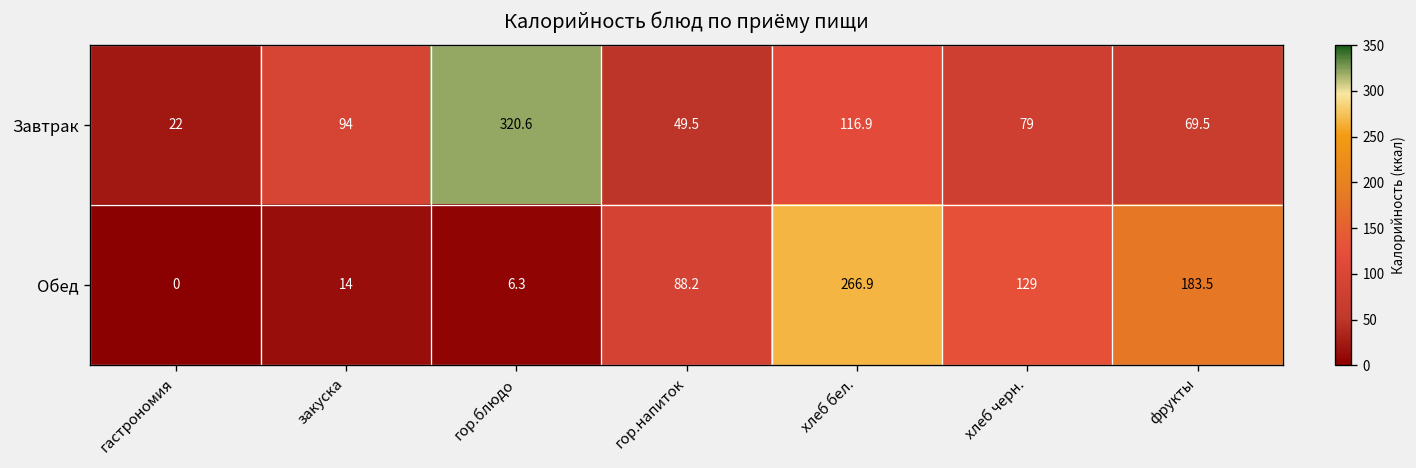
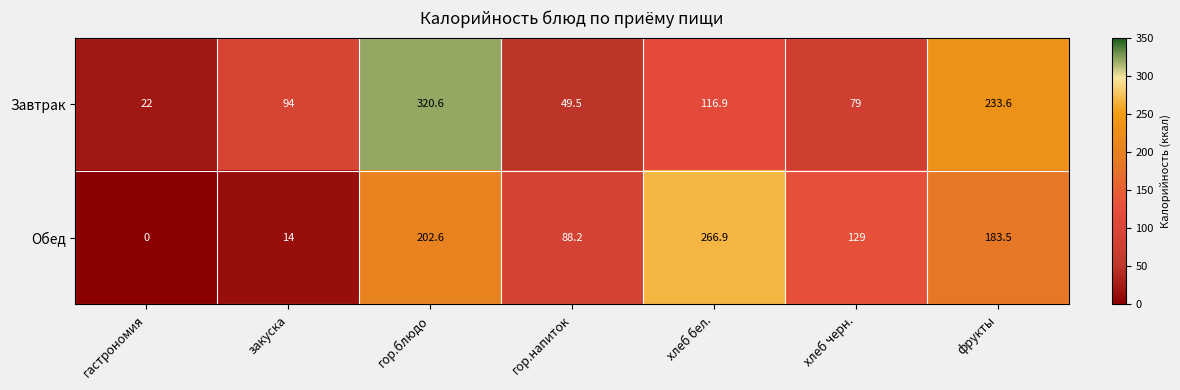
  {
    "Завтрак": {
      "гастрономия": 22,
      "закуска": 94,
      "гор.блюдо": 320.6,
      "гор.напиток": 49.5,
      "хлеб бел.": 116.9,
      "хлеб черн.": 79,
-     "фрукты": 69.5
+     "фрукты": 233.6
    },
    "Обед": {
      "гастрономия": 0,
      "закуска": 14,
-     "гор.блюдо": 6.3,
+     "гор.блюдо": 202.6,
      "гор.напиток": 88.2,
      "хлеб бел.": 266.9,
      "хлеб черн.": 129,
      "фрукты": 183.5
    }
  }
